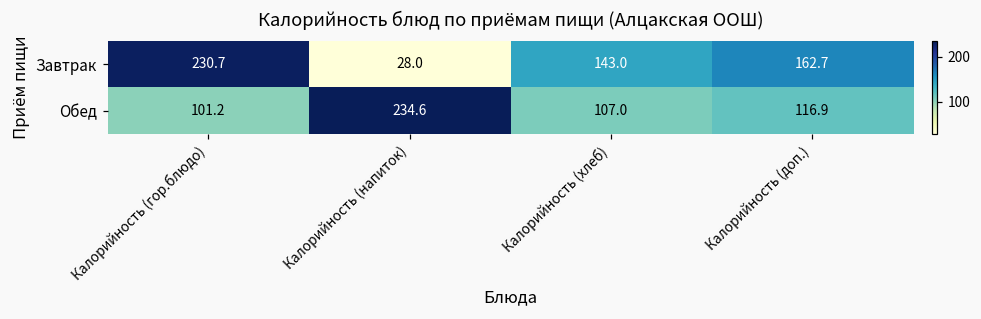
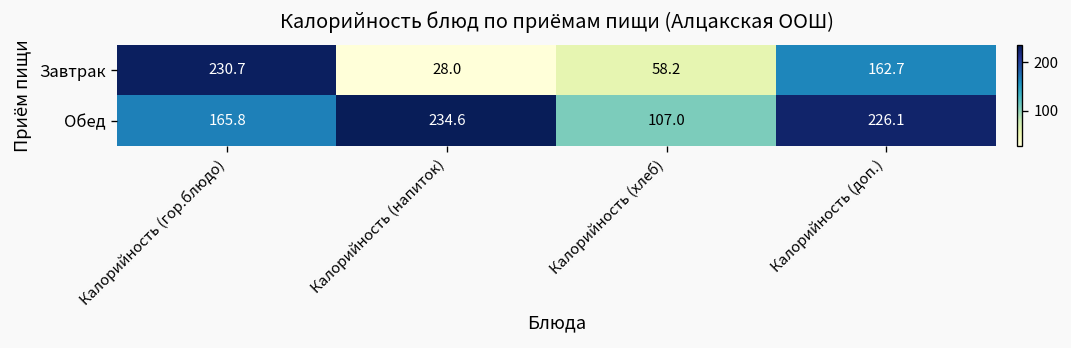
  {
    "Завтрак": {
      "Калорийность (гор.блюдо)": 230.7,
      "Калорийность (напиток)": 28.0,
-     "Калорийность (хлеб)": 143.0,
+     "Калорийность (хлеб)": 58.2,
      "Калорийность (доп.)": 162.7
    },
    "Обед": {
-     "Калорийность (гор.блюдо)": 101.2,
+     "Калорийность (гор.блюдо)": 165.8,
      "Калорийность (напиток)": 234.6,
      "Калорийность (хлеб)": 107.0,
-     "Калорийность (доп.)": 116.9
+     "Калорийность (доп.)": 226.1
    }
  }
